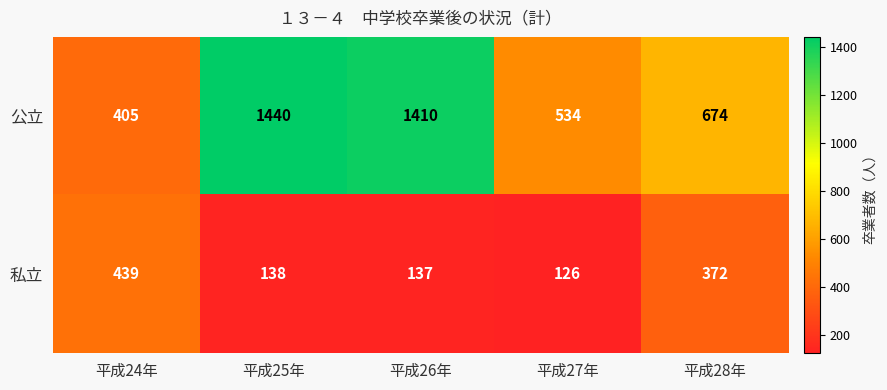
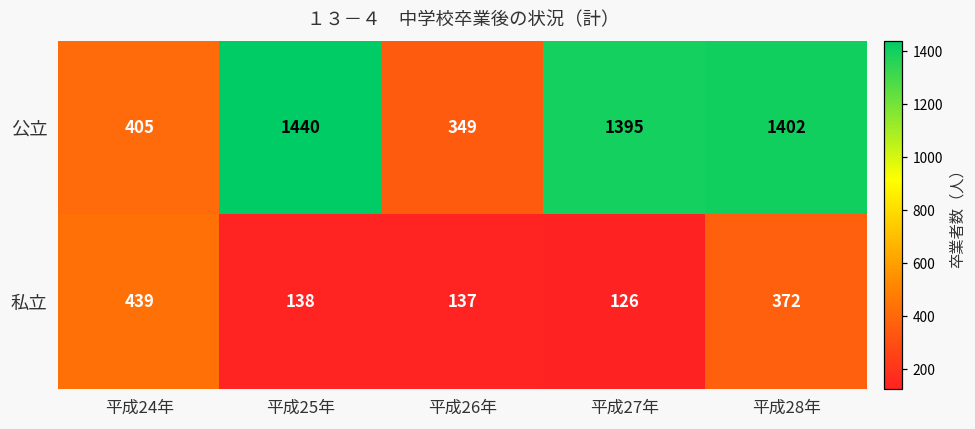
  {
    "公立": {
      "平成24年": 405,
      "平成25年": 1440,
-     "平成26年": 1410,
-     "平成27年": 534,
-     "平成28年": 674
+     "平成26年": 349,
+     "平成27年": 1395,
+     "平成28年": 1402
    },
    "私立": {
      "平成24年": 439,
      "平成25年": 138,
      "平成26年": 137,
      "平成27年": 126,
      "平成28年": 372
    }
  }
